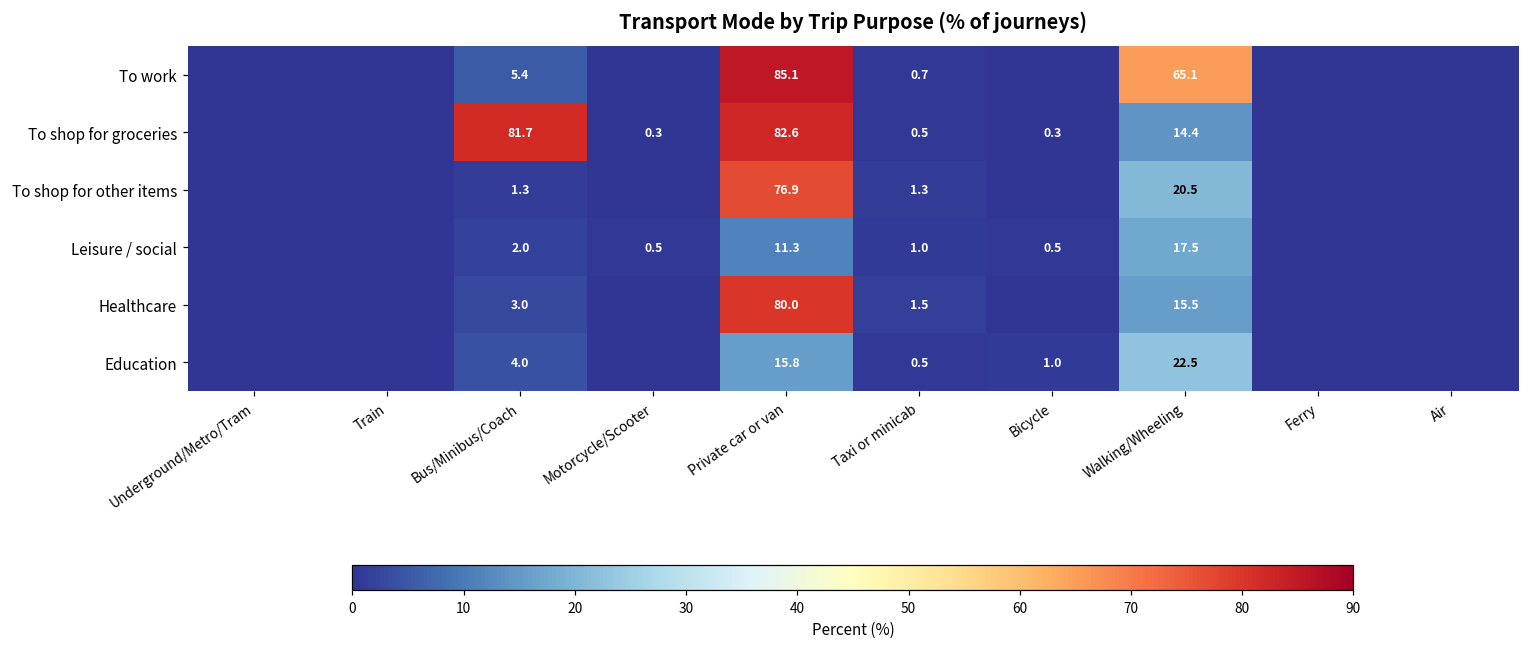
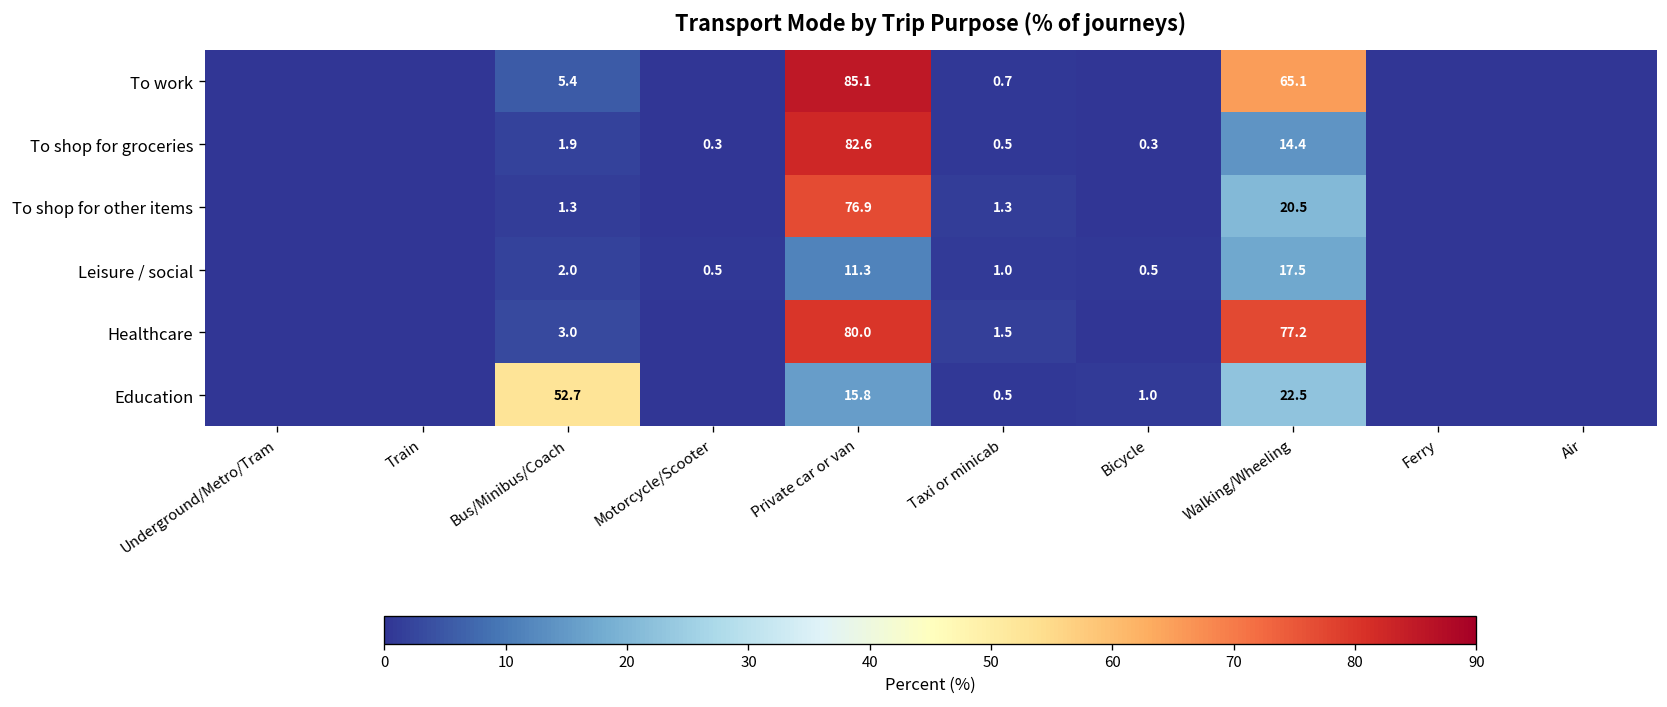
  {
    "To work": {
      "Bus/Minibus/Coach": 5.4,
      "Private car or van": 85.1,
      "Taxi or minicab": 0.7,
      "Walking/Wheeling": 65.1
    },
    "To shop for groceries": {
-     "Bus/Minibus/Coach": 81.7,
+     "Bus/Minibus/Coach": 1.9,
      "Motorcycle/Scooter": 0.3,
      "Private car or van": 82.6,
      "Taxi or minicab": 0.5,
      "Bicycle": 0.3,
      "Walking/Wheeling": 14.4
    },
    "To shop for other items": {
      "Bus/Minibus/Coach": 1.3,
      "Private car or van": 76.9,
      "Taxi or minicab": 1.3,
      "Walking/Wheeling": 20.5
    },
    "Leisure / social": {
      "Bus/Minibus/Coach": 2.0,
      "Motorcycle/Scooter": 0.5,
      "Private car or van": 11.3,
      "Taxi or minicab": 1.0,
      "Bicycle": 0.5,
      "Walking/Wheeling": 17.5
    },
    "Healthcare": {
      "Bus/Minibus/Coach": 3.0,
      "Private car or van": 80.0,
      "Taxi or minicab": 1.5,
-     "Walking/Wheeling": 15.5
+     "Walking/Wheeling": 77.2
    },
    "Education": {
-     "Bus/Minibus/Coach": 4.0,
+     "Bus/Minibus/Coach": 52.7,
      "Private car or van": 15.8,
      "Taxi or minicab": 0.5,
      "Bicycle": 1.0,
      "Walking/Wheeling": 22.5
    }
  }
